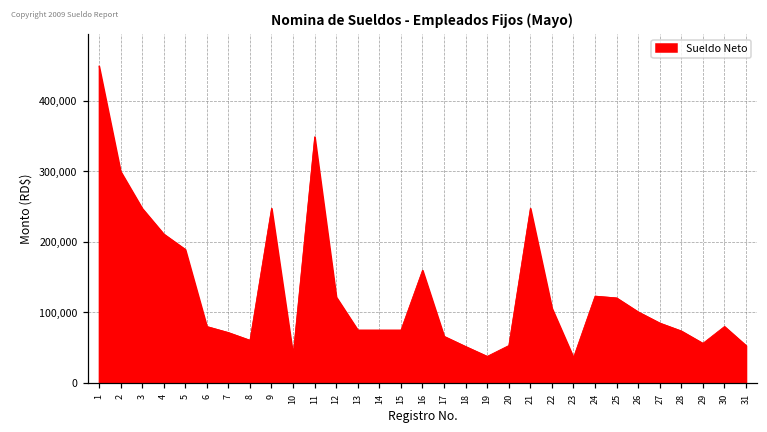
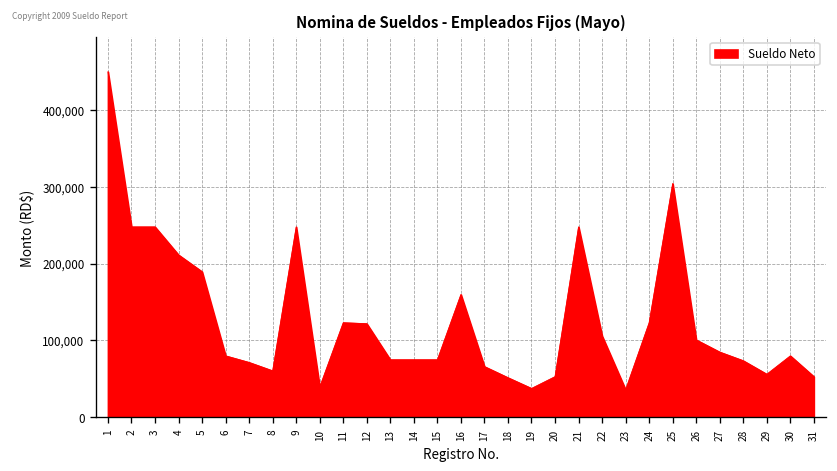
  {
    "1": "450,000",
-   "2": "300,000",
+   "2": "250,000",
    "3": "250,000",
    "4": "210,000",
    "5": "190,000",
    "6": "80,000",
    "7": "70,000",
    "8": "60,000",
    "9": "250,000",
    "10": "40,000",
-   "11": "350,000",
+   "11": "120,000",
    "12": "120,000",
    "13": "70,000",
    "14": "70,000",
    "15": "70,000",
    "16": "160,000",
    "17": "70,000",
    "18": "50,000",
    "19": "40,000",
    "20": "50,000",
    "21": "250,000",
    "22": "110,000",
    "23": "40,000",
    "24": "120,000",
-   "25": "120,000",
+   "25": "300,000",
    "26": "100,000",
    "27": "80,000",
    "28": "70,000",
    "29": "60,000",
    "30": "80,000",
    "31": "50,000"
  }
